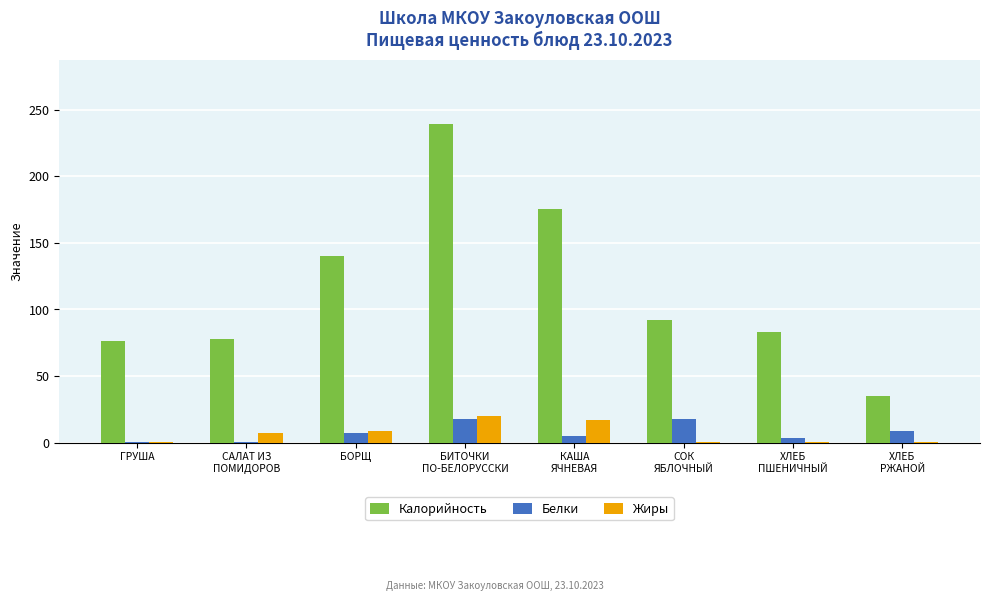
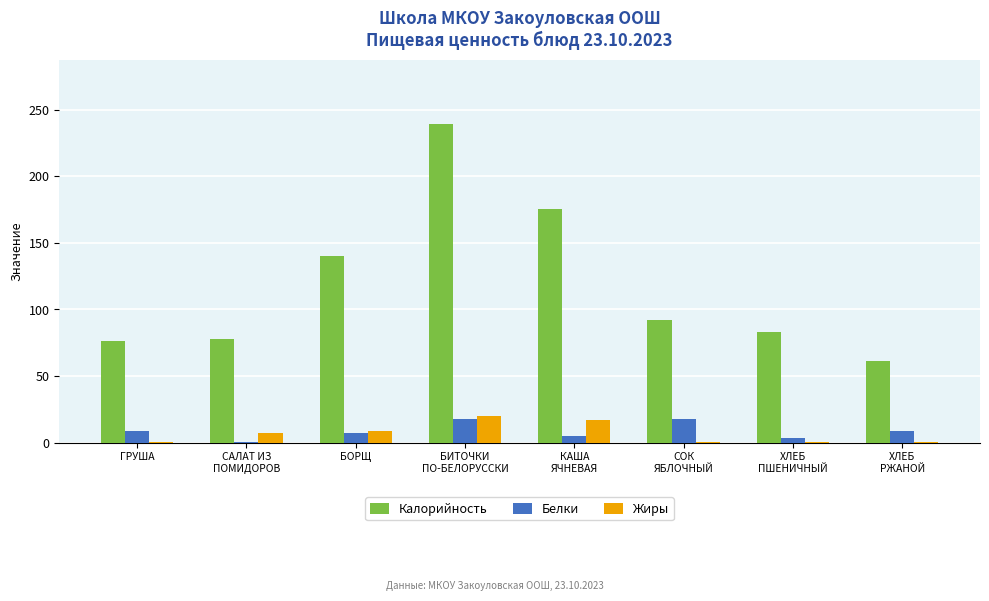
  {
    "Калорийность": {
      "ГРУША": 76,
      "САЛАТ ИЗ ПОМИДОРОВ": 78,
      "БОРЩ": 140,
      "БИТОЧКИ ПО-БЕЛОРУССКИ": 240,
      "КАША ЯЧНЕВАЯ": 176,
      "СОК ЯБЛОЧНЫЙ": 92,
      "ХЛЕБ ПШЕНИЧНЫЙ": 83,
-     "ХЛЕБ РЖАНОЙ": 35
+     "ХЛЕБ РЖАНОЙ": 61
    },
    "Белки": {
-     "ГРУША": 1,
+     "ГРУША": 8,
      "БОРЩ": 7,
      "БИТОЧКИ ПО-БЕЛОРУССКИ": 17,
      "КАША ЯЧНЕВАЯ": 5,
      "СОК ЯБЛОЧНЫЙ": 18,
      "ХЛЕБ ПШЕНИЧНЫЙ": 4,
      "ХЛЕБ РЖАНОЙ": 9
    },
    "Жиры": {
      "САЛАТ ИЗ ПОМИДОРОВ": 7,
      "БОРЩ": 9,
      "БИТОЧКИ ПО-БЕЛОРУССКИ": 20,
      "КАША ЯЧНЕВАЯ": 17
    }
  }
